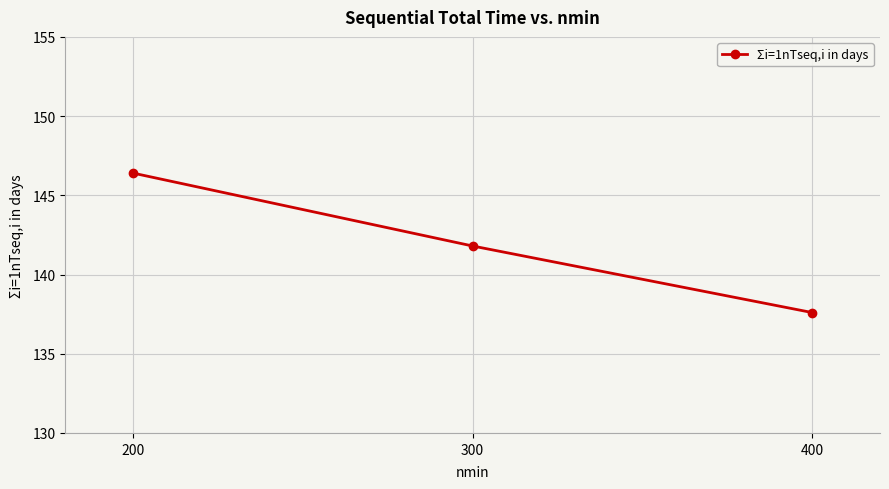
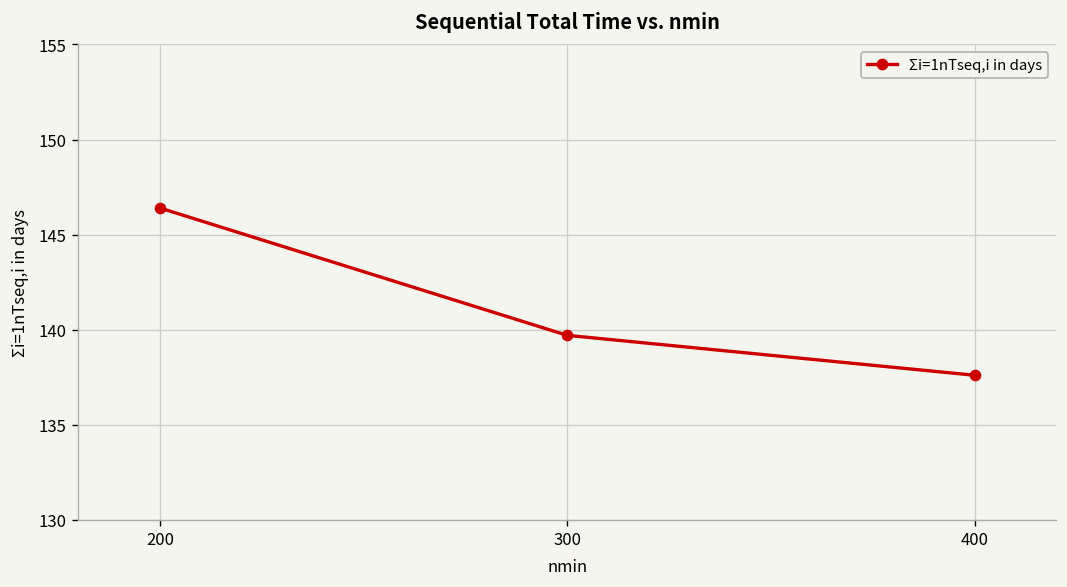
  {
    "200": 146.4,
-   "300": 141.8,
+   "300": 139.7,
    "400": 137.6
  }
